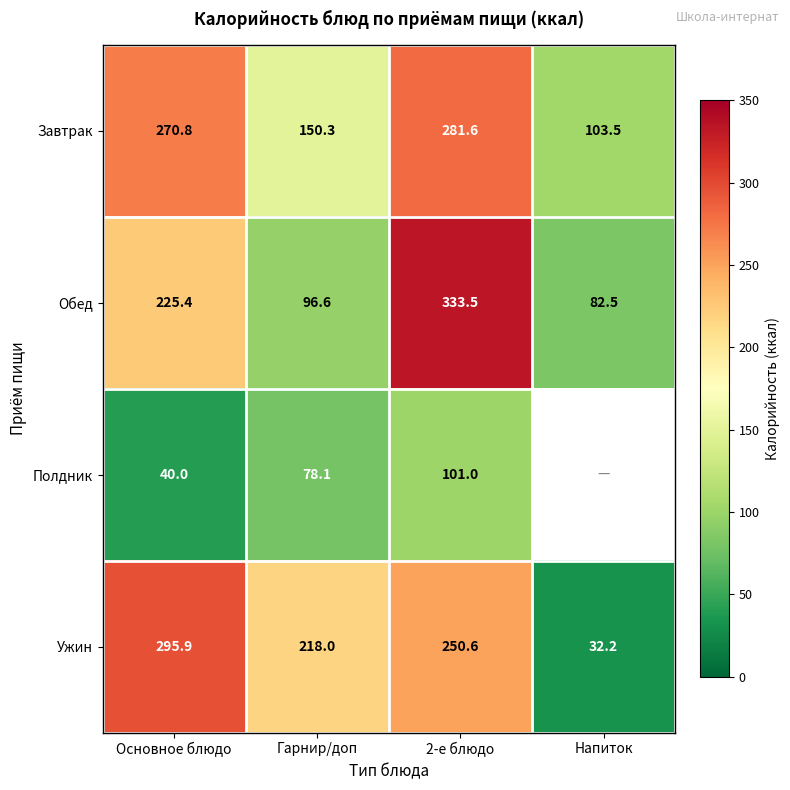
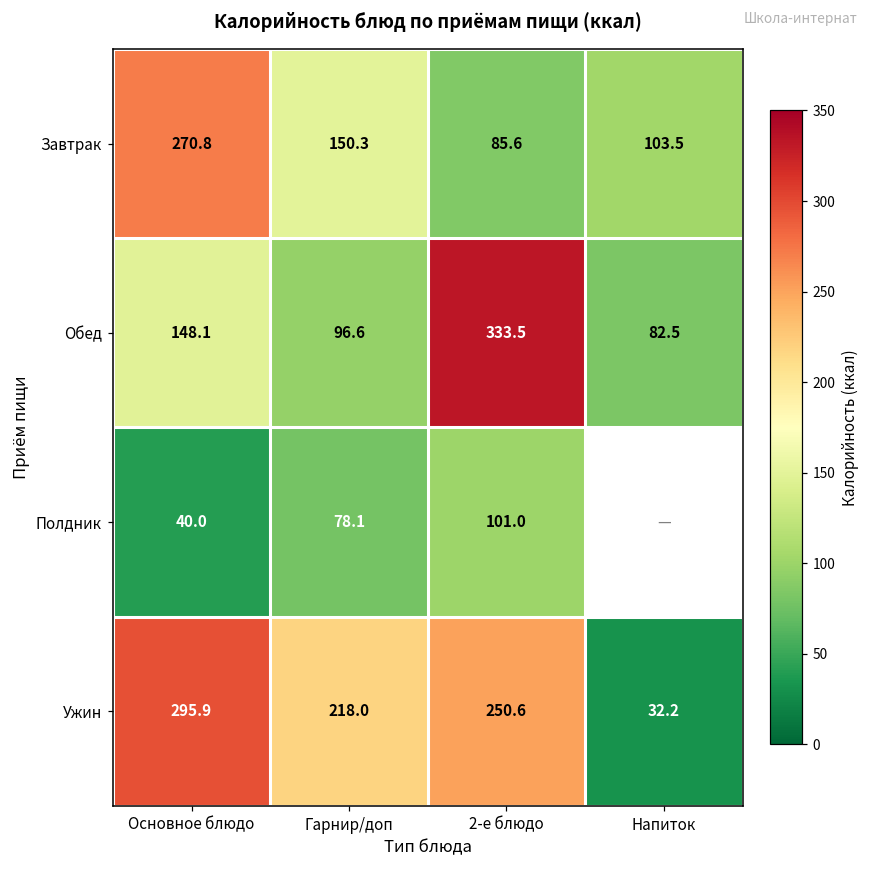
  {
    "Завтрак": {
      "Основное блюдо": 270.8,
      "Гарнир/доп": 150.3,
-     "2-е блюдо": 281.6,
+     "2-е блюдо": 85.6,
      "Напиток": 103.5
    },
    "Обед": {
-     "Основное блюдо": 225.4,
+     "Основное блюдо": 148.1,
      "Гарнир/доп": 96.6,
      "2-е блюдо": 333.5,
      "Напиток": 82.5
    },
    "Полдник": {
      "Основное блюдо": 40.0,
      "Гарнир/доп": 78.1,
      "2-е блюдо": 101.0
    },
    "Ужин": {
      "Основное блюдо": 295.9,
      "Гарнир/доп": 218.0,
      "2-е блюдо": 250.6,
      "Напиток": 32.2
    }
  }
